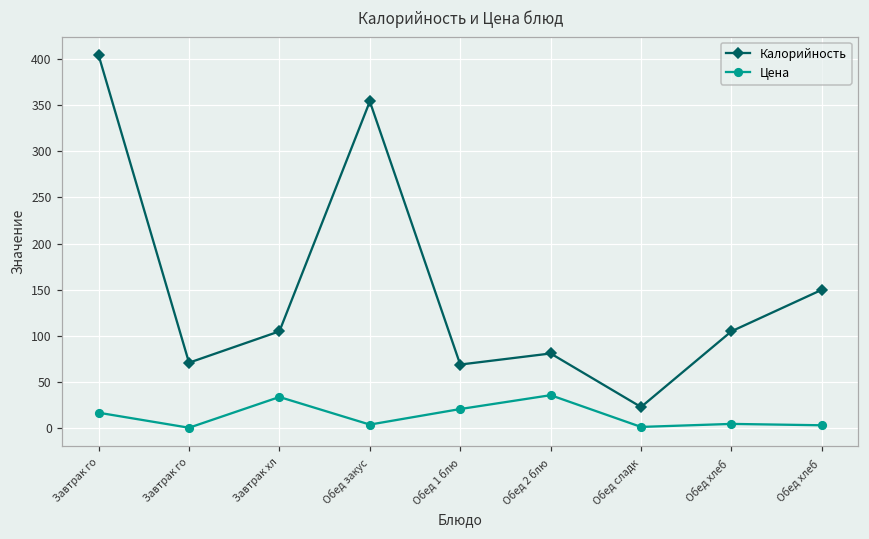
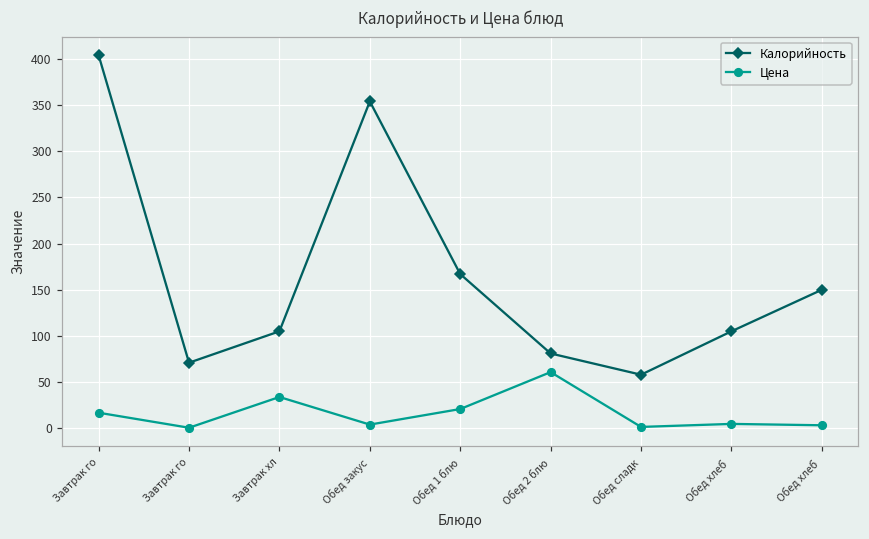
  {
    "Калорийность": {
      "Завтрак хл": 110,
      "Обед закус": 350,
-     "Обед 1 блю": 70,
+     "Обед 1 блю": 170,
      "Обед 2 блю": 80,
-     "Обед сладк": 20
+     "Обед сладк": 60
    },
    "Цена": {
      "Завтрак хл": 30,
      "Обед закус": 0,
      "Обед 1 блю": 20,
-     "Обед 2 блю": 40,
+     "Обед 2 блю": 60,
      "Обед сладк": 0
    }
  }
